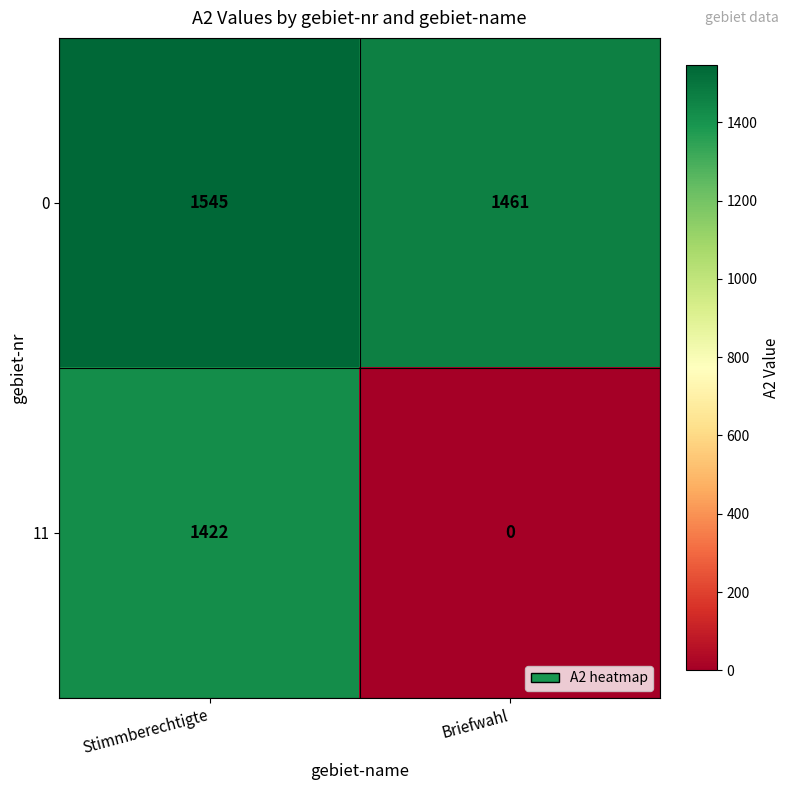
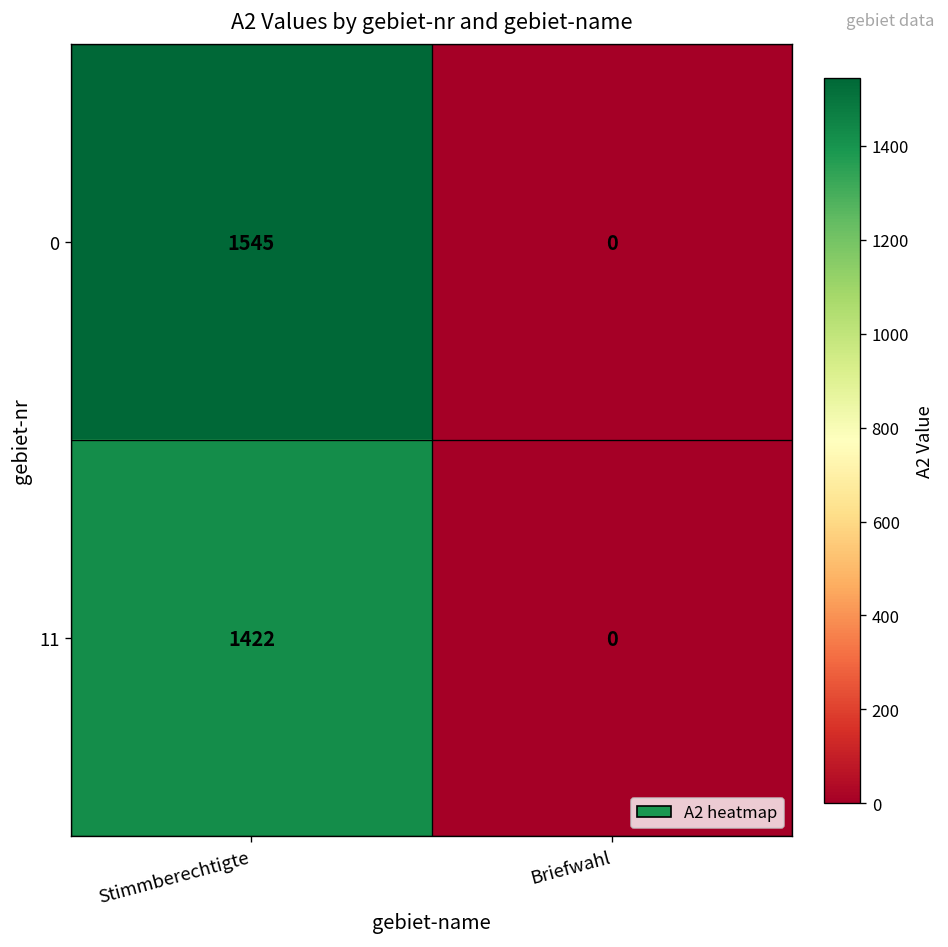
  {
    "0": {
      "Stimmberechtigte": 1545,
-     "Briefwahl": 1461
+     "Briefwahl": 0
    },
    "11": {
      "Stimmberechtigte": 1422,
      "Briefwahl": 0
    }
  }
